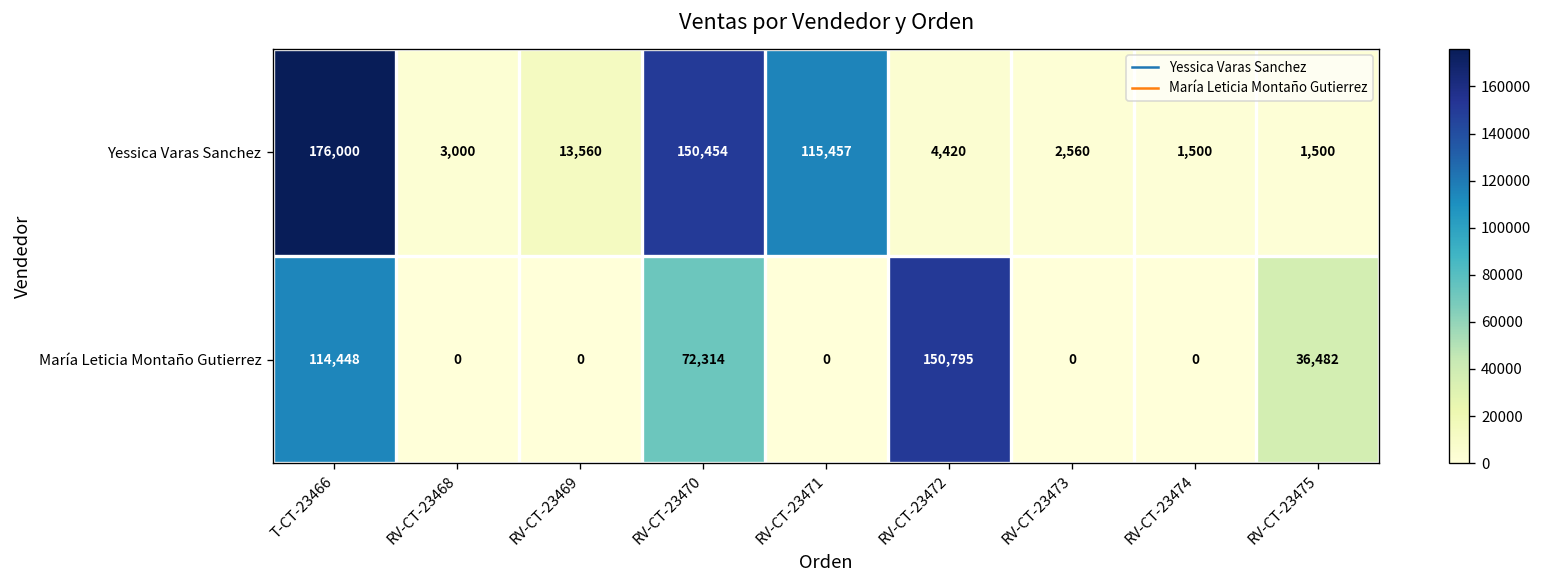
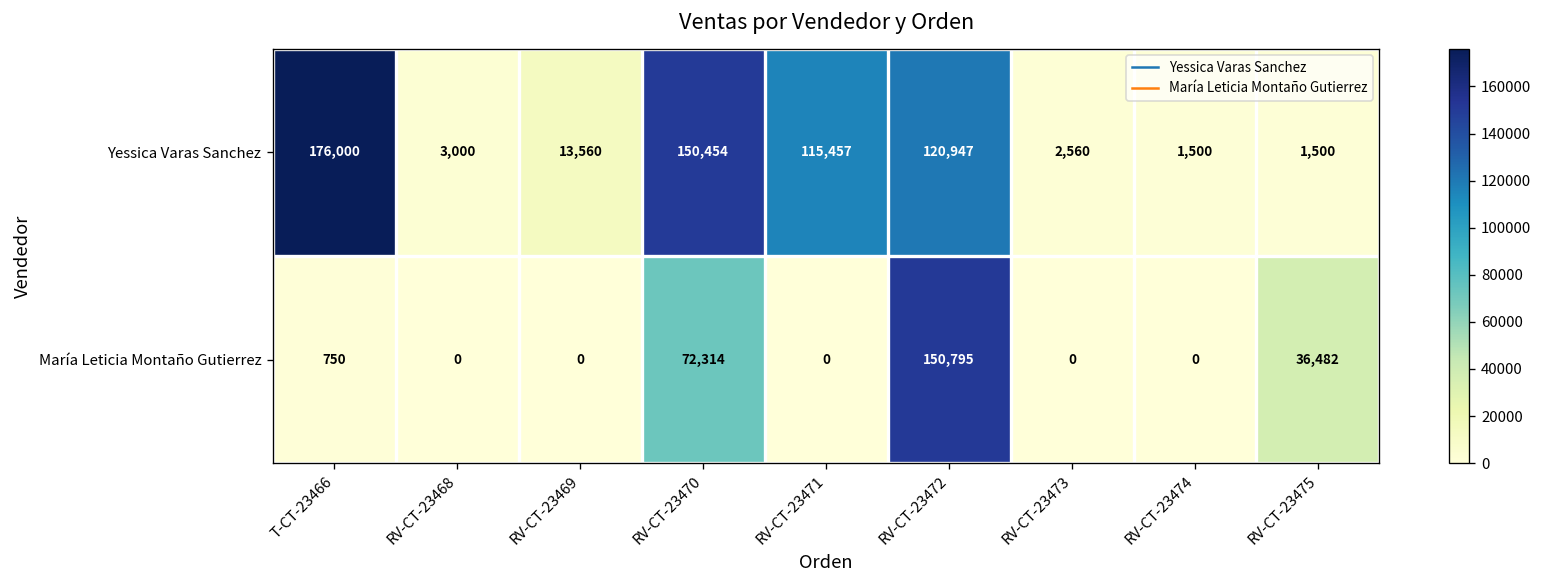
  {
    "Yessica Varas Sanchez": {
      "T-CT-23466": "176,000",
      "RV-CT-23468": "3,000",
      "RV-CT-23469": "13,560",
      "RV-CT-23470": "150,454",
      "RV-CT-23471": "115,457",
-     "RV-CT-23472": "4,420",
+     "RV-CT-23472": "120,947",
      "RV-CT-23473": "2,560",
      "RV-CT-23474": "1,500",
      "RV-CT-23475": "1,500"
    },
    "María Leticia Montaño Gutierrez": {
-     "T-CT-23466": "114,448",
+     "T-CT-23466": "750",
      "RV-CT-23468": "0",
      "RV-CT-23469": "0",
      "RV-CT-23470": "72,314",
      "RV-CT-23471": "0",
      "RV-CT-23472": "150,795",
      "RV-CT-23473": "0",
      "RV-CT-23474": "0",
      "RV-CT-23475": "36,482"
    }
  }
